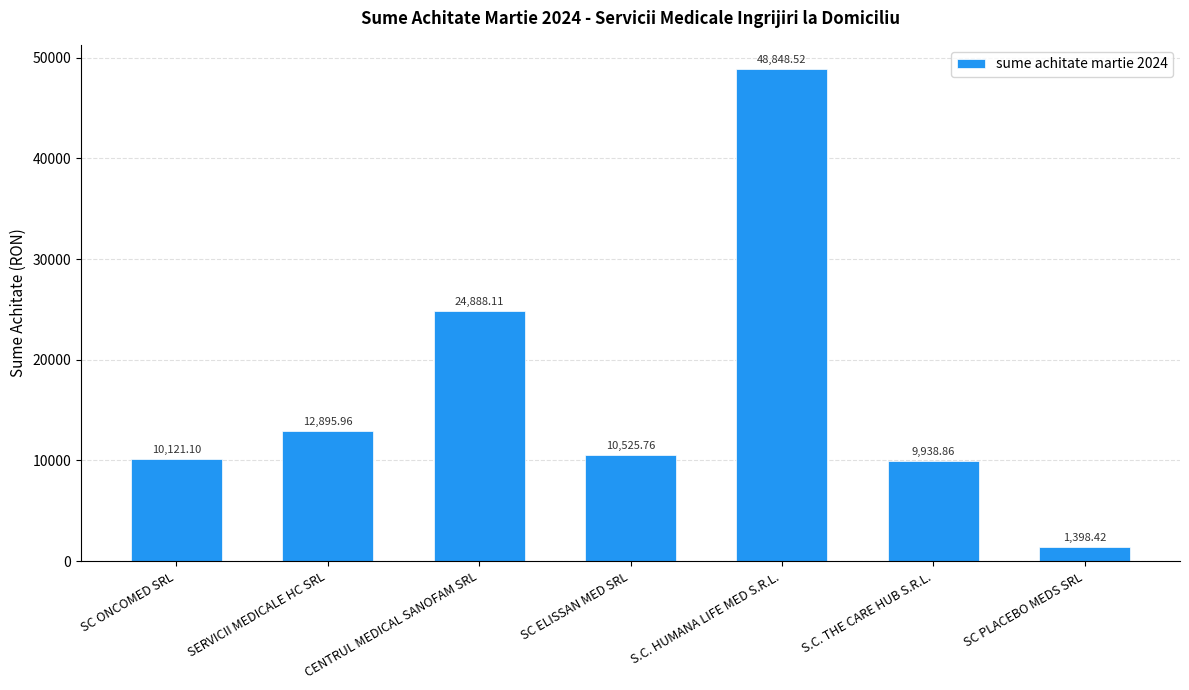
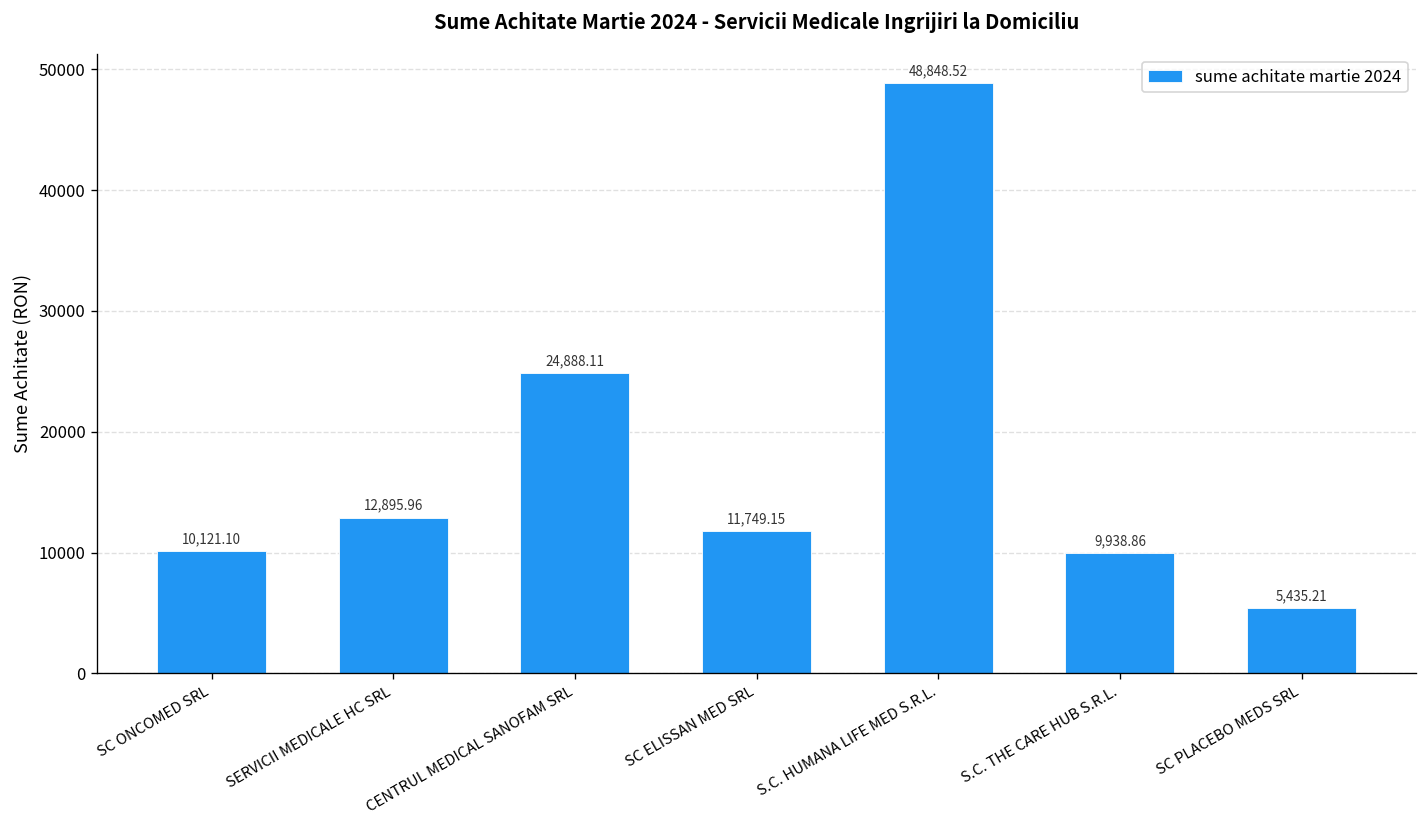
  {
    "SC ONCOMED SRL": "10,121.10",
    "SERVICII MEDICALE HC SRL": "12,895.96",
    "CENTRUL MEDICAL SANOFAM SRL": "24,888.11",
-   "SC ELISSAN MED SRL": "10,525.76",
+   "SC ELISSAN MED SRL": "11,749.15",
    "S.C. HUMANA LIFE MED S.R.L.": "48,848.52",
    "S.C. THE CARE HUB S.R.L.": "9,938.86",
-   "SC PLACEBO MEDS SRL": "1,398.42"
+   "SC PLACEBO MEDS SRL": "5,435.21"
  }
